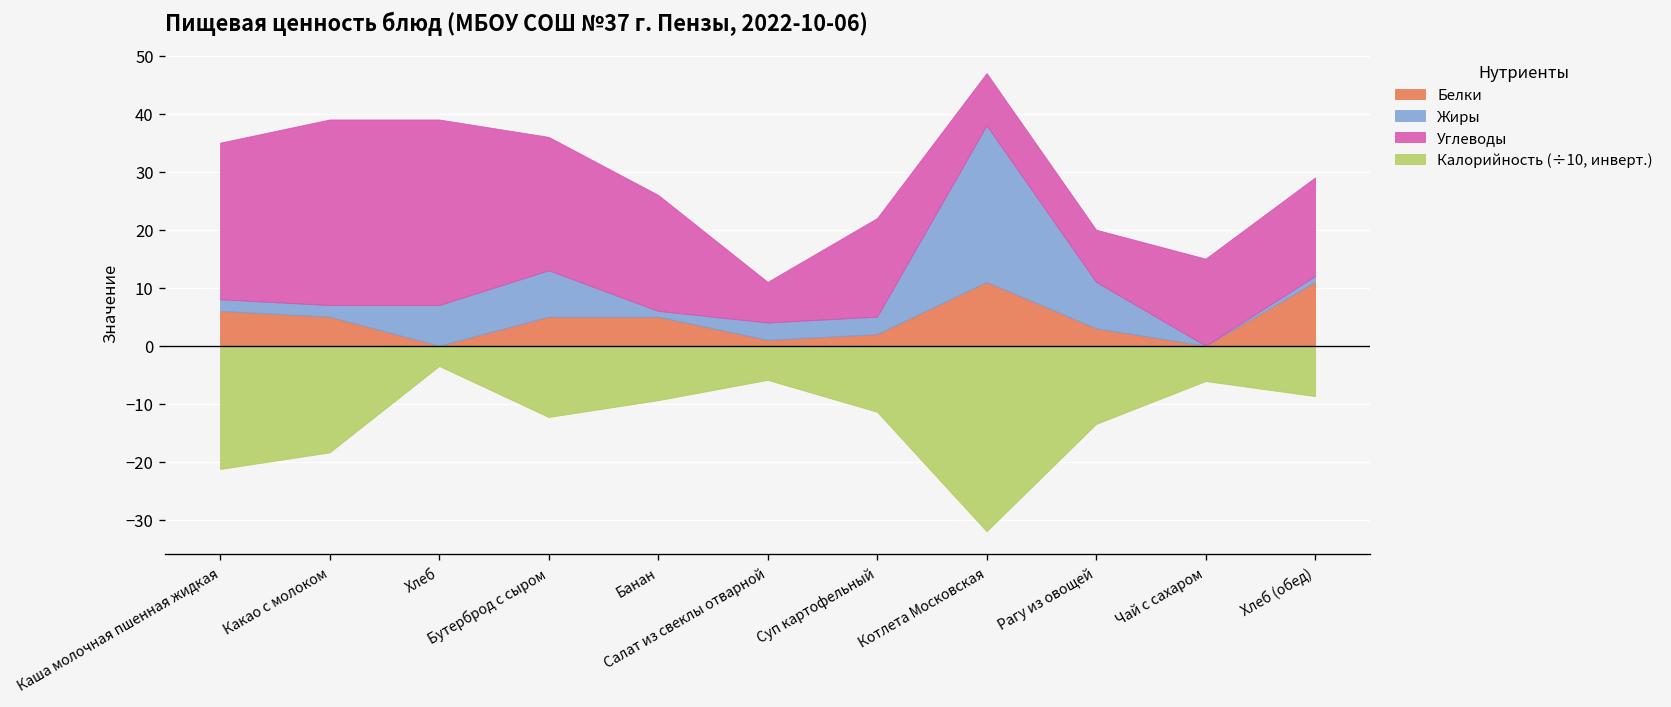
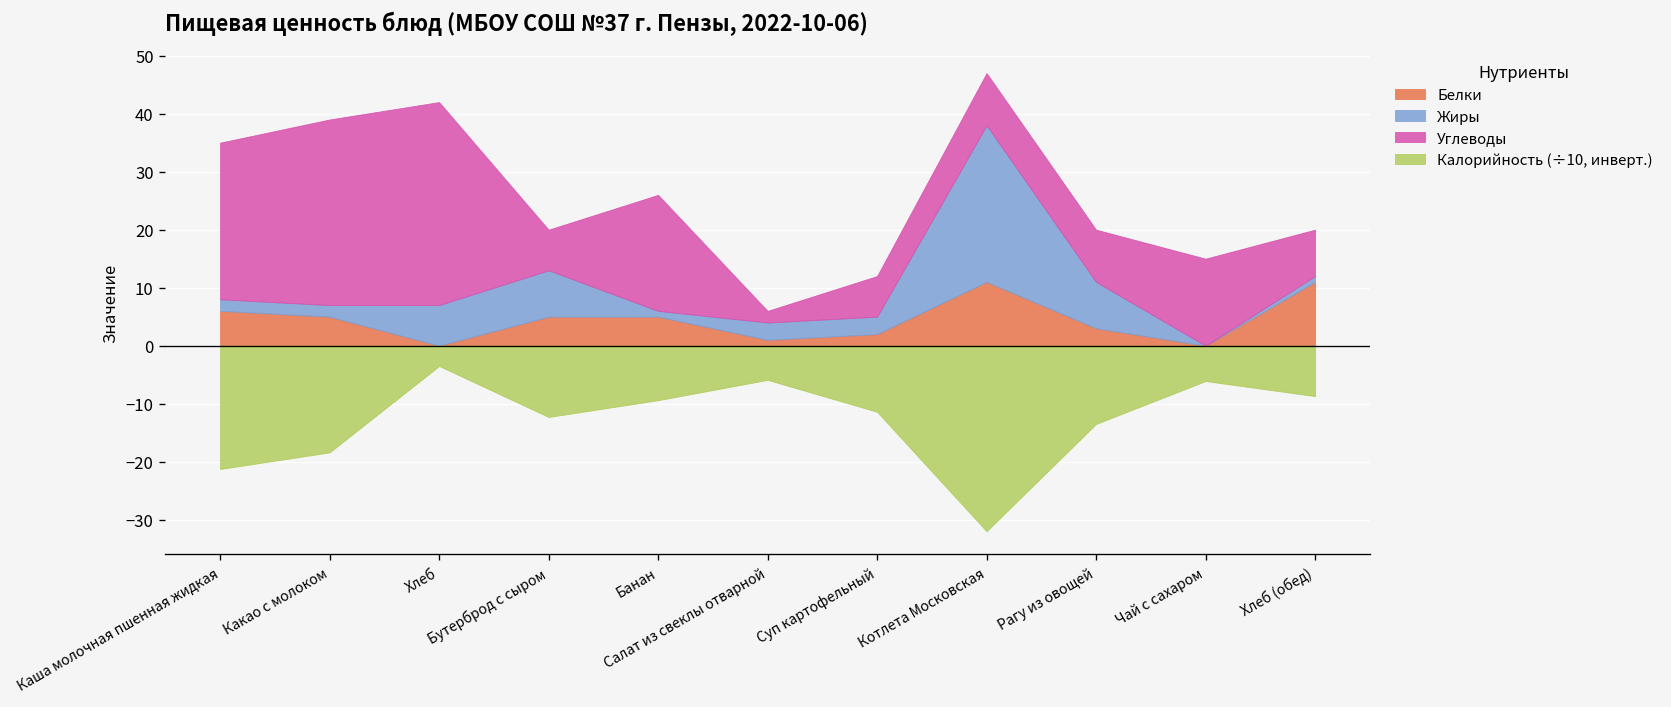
  {
    "Белки": {
      "Каша молочная пшенная жидкая": 6,
      "Какао с молоком": 5,
      "Бутерброд с сыром": 5,
      "Банан": 5,
      "Салат из свеклы отварной": 1,
      "Суп картофельный": 2,
      "Котлета Московская": 11,
      "Рагу из овощей": 3,
      "Хлеб (обед)": 11
    },
    "Жиры": {
      "Каша молочная пшенная жидкая": 2,
      "Какао с молоком": 2,
      "Хлеб": 7,
      "Бутерброд с сыром": 8,
      "Банан": 1,
      "Салат из свеклы отварной": 3,
      "Суп картофельный": 3,
      "Котлета Московская": 27,
      "Рагу из овощей": 8,
      "Хлеб (обед)": 1
    },
    "Углеводы": {
      "Каша молочная пшенная жидкая": 27,
      "Какао с молоком": 32,
-     "Хлеб": 32,
-     "Бутерброд с сыром": 23,
+     "Хлеб": 35,
+     "Бутерброд с сыром": 7,
      "Банан": 20,
-     "Салат из свеклы отварной": 7,
-     "Суп картофельный": 17,
+     "Салат из свеклы отварной": 2,
+     "Суп картофельный": 7,
      "Котлета Московская": 9,
      "Рагу из овощей": 9,
      "Чай с сахаром": 15,
-     "Хлеб (обед)": 17
+     "Хлеб (обед)": 8
    }
  }
